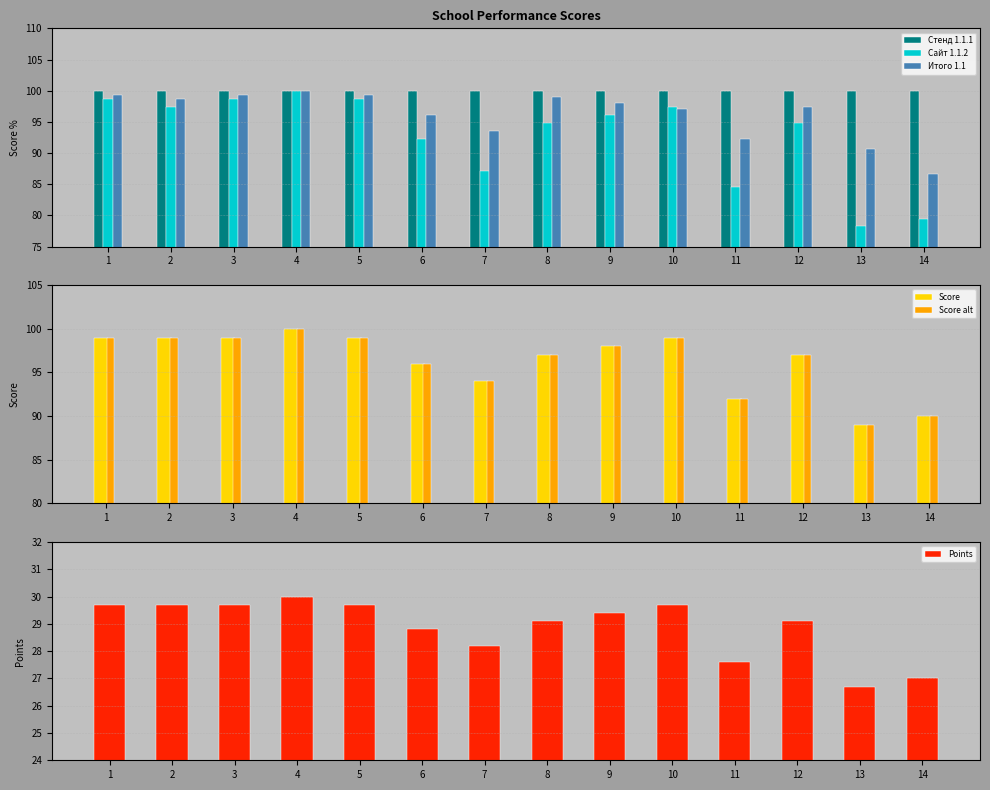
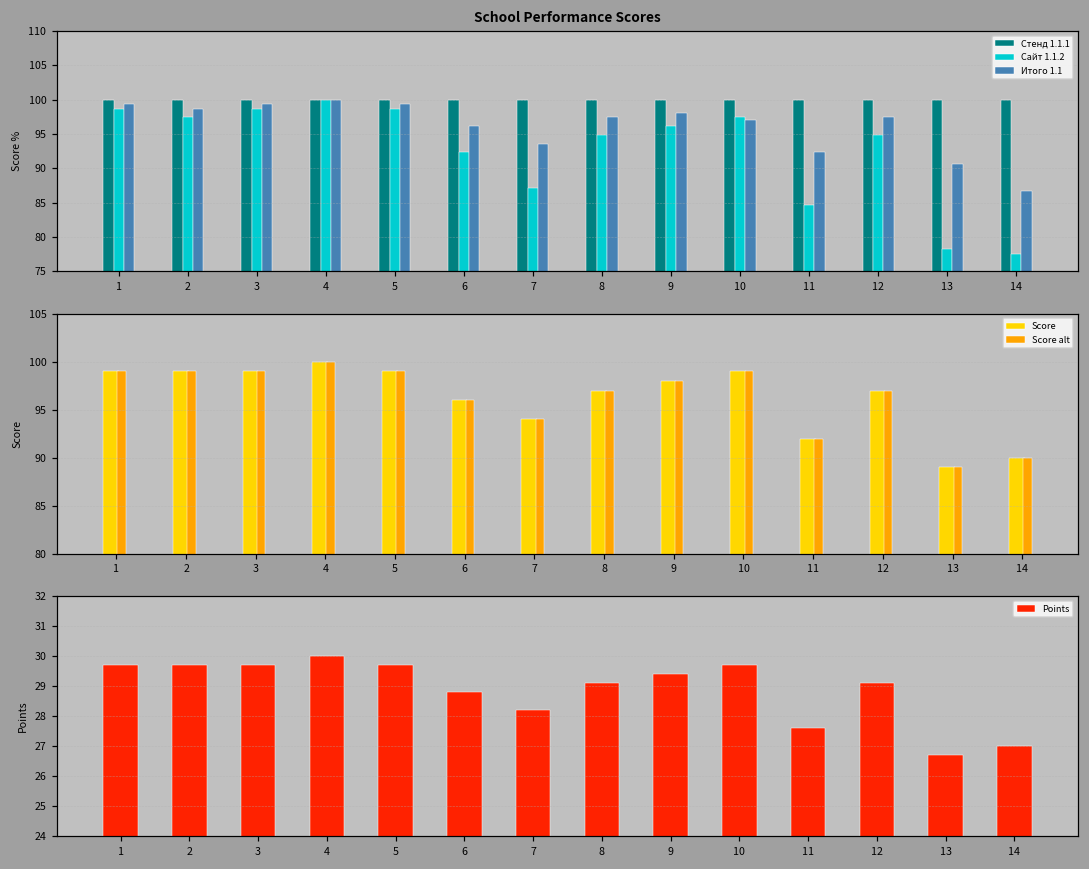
  {
    "School Performance Scores": {
      "Стенд 1.1.1": {
        "1": 100,
        "2": 100,
        "3": 100,
        "4": 100,
        "5": 100,
        "6": 100,
        "7": 100,
        "8": 100,
        "9": 100,
        "10": 100,
        "11": 100,
        "12": 100,
        "13": 100,
        "14": 100
      },
      "Сайт 1.1.2": {
        "1": 99,
        "2": 97,
        "3": 99,
        "4": 100,
        "5": 99,
        "6": 92,
        "7": 87,
        "8": 95,
        "9": 96,
        "10": 97,
        "11": 85,
        "12": 95,
        "13": 78,
-       "14": 79
+       "14": 77
      },
      "Итого 1.1": {
        "1": 99,
        "2": 99,
        "3": 99,
        "4": 100,
        "5": 99,
        "6": 96,
        "7": 94,
-       "8": 99,
+       "8": 97,
        "9": 98,
        "10": 97,
        "11": 92,
        "12": 97,
        "13": 91,
        "14": 87
      }
    }
  }
